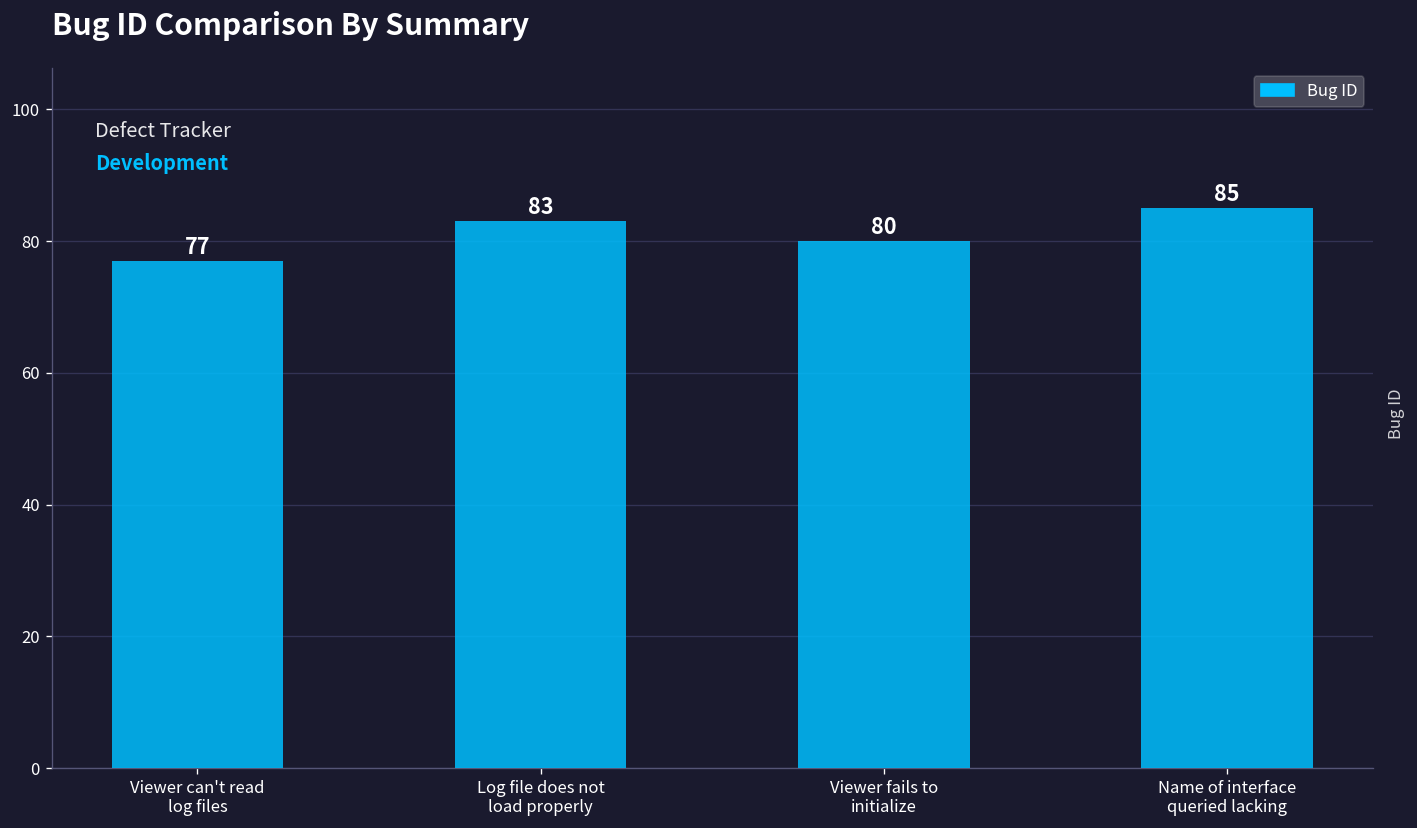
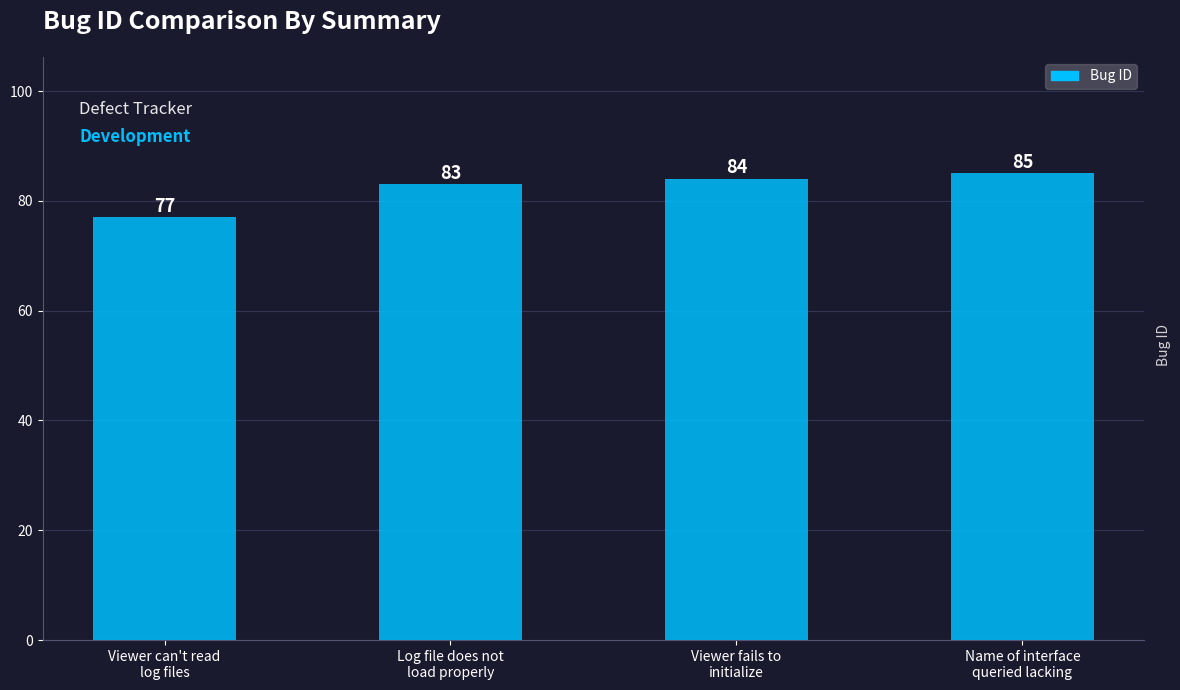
  {
    "Viewer can't read log files": 77,
    "Log file does not load properly": 83,
-   "Viewer fails to initialize": 80,
+   "Viewer fails to initialize": 84,
    "Name of interface queried lacking": 85
  }
